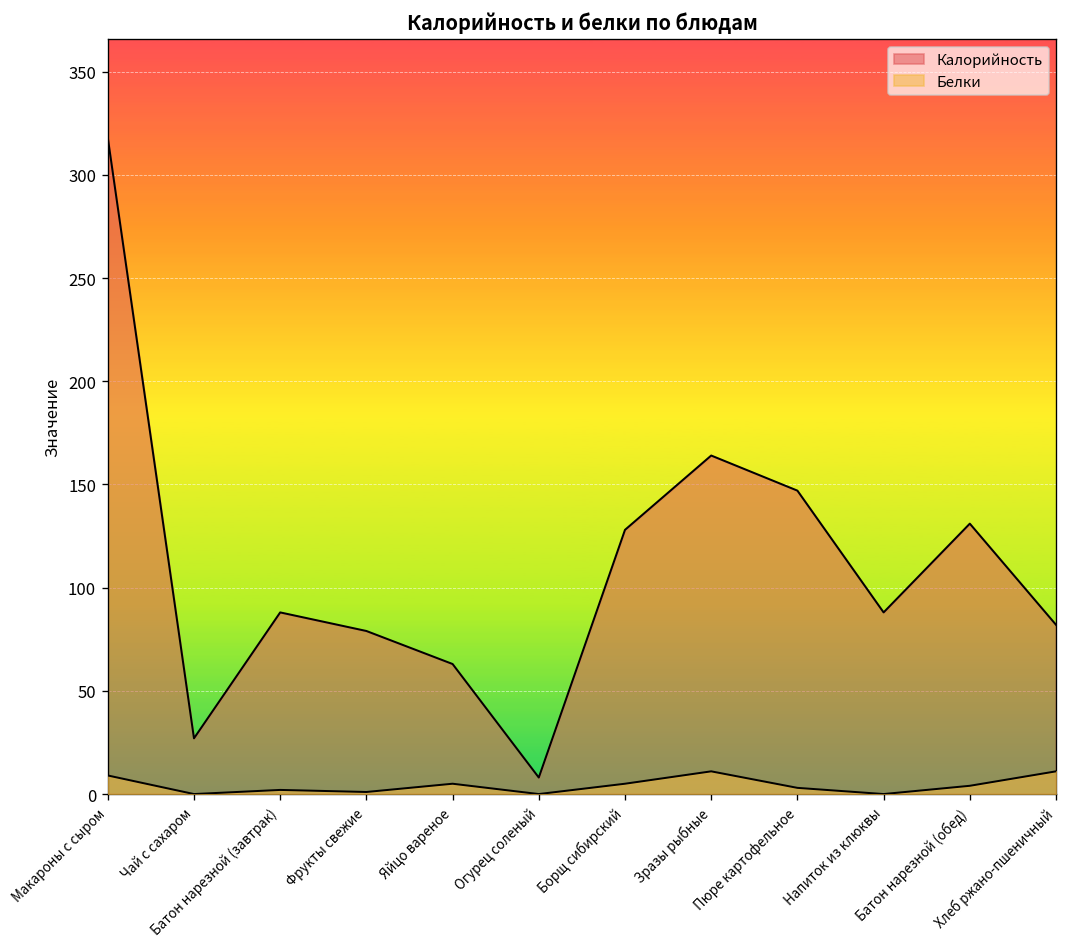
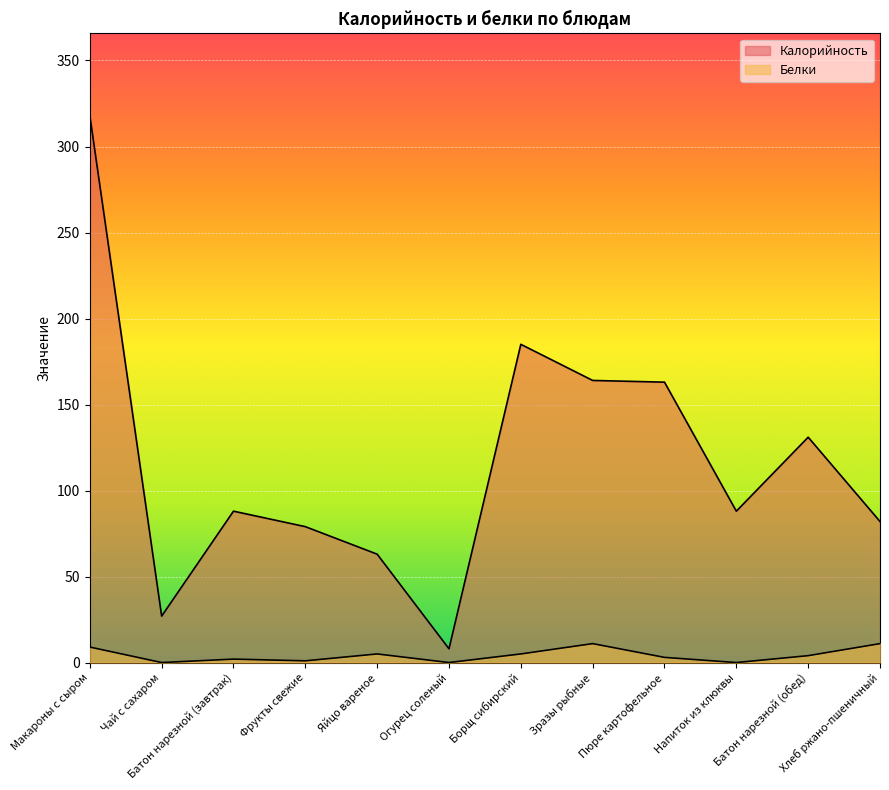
  {
    "Калорийность": {
      "Макароны с сыром": 318,
      "Чай с сахаром": 27,
      "Батон нарезной (завтрак)": 88,
      "Фрукты свежие": 79,
      "Яйцо вареное": 63,
      "Огурец соленый": 8,
-     "Борщ сибирский": 128,
+     "Борщ сибирский": 185,
      "Зразы рыбные": 164,
-     "Пюре картофельное": 147,
+     "Пюре картофельное": 163,
      "Напиток из клюквы": 88,
      "Батон нарезной (обед)": 131,
      "Хлеб ржано-пшеничный": 82
    },
    "Белки": {
      "Макароны с сыром": 9,
      "Чай с сахаром": 0,
      "Батон нарезной (завтрак)": 2,
      "Фрукты свежие": 1,
      "Яйцо вареное": 5,
      "Огурец соленый": 0,
      "Борщ сибирский": 5,
      "Зразы рыбные": 11,
      "Пюре картофельное": 3,
      "Напиток из клюквы": 0,
      "Батон нарезной (обед)": 4,
      "Хлеб ржано-пшеничный": 11
    }
  }
